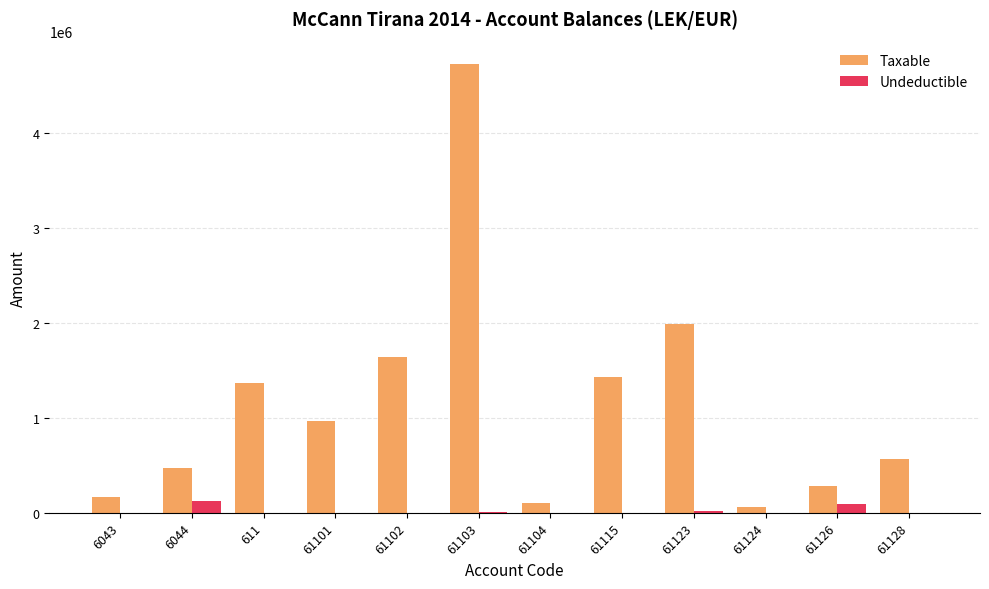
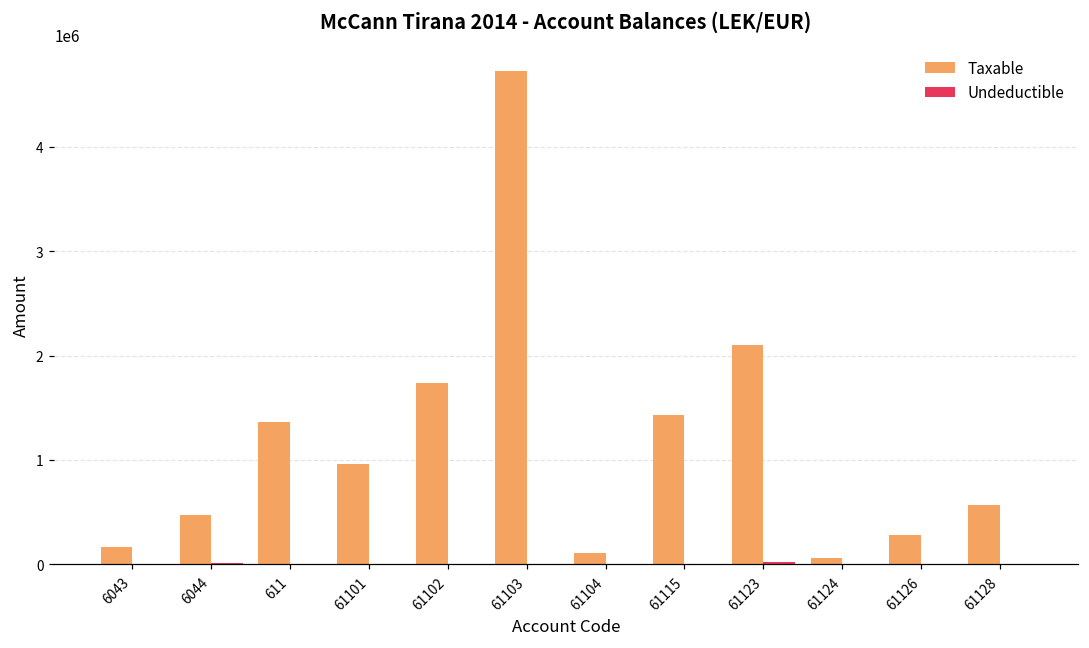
  {
    "Taxable": {
      "6043": 200000,
      "6044": 500000,
      "611": 1400000,
      "61101": 1000000,
-     "61102": 1600000,
+     "61102": 1700000,
      "61103": 4700000,
      "61104": 100000,
      "61115": 1400000,
-     "61123": 2000000,
+     "61123": 2100000,
      "61124": 100000,
      "61126": 300000,
      "61128": 600000
    },
    "Undeductible": {
      "6043": 0,
-     "6044": 100000,
+     "6044": 0,
      "611": 0,
      "61101": 0,
      "61102": 0,
      "61104": 0,
      "61124": 0,
-     "61126": 100000,
+     "61126": 0,
      "61128": 0
    }
  }
